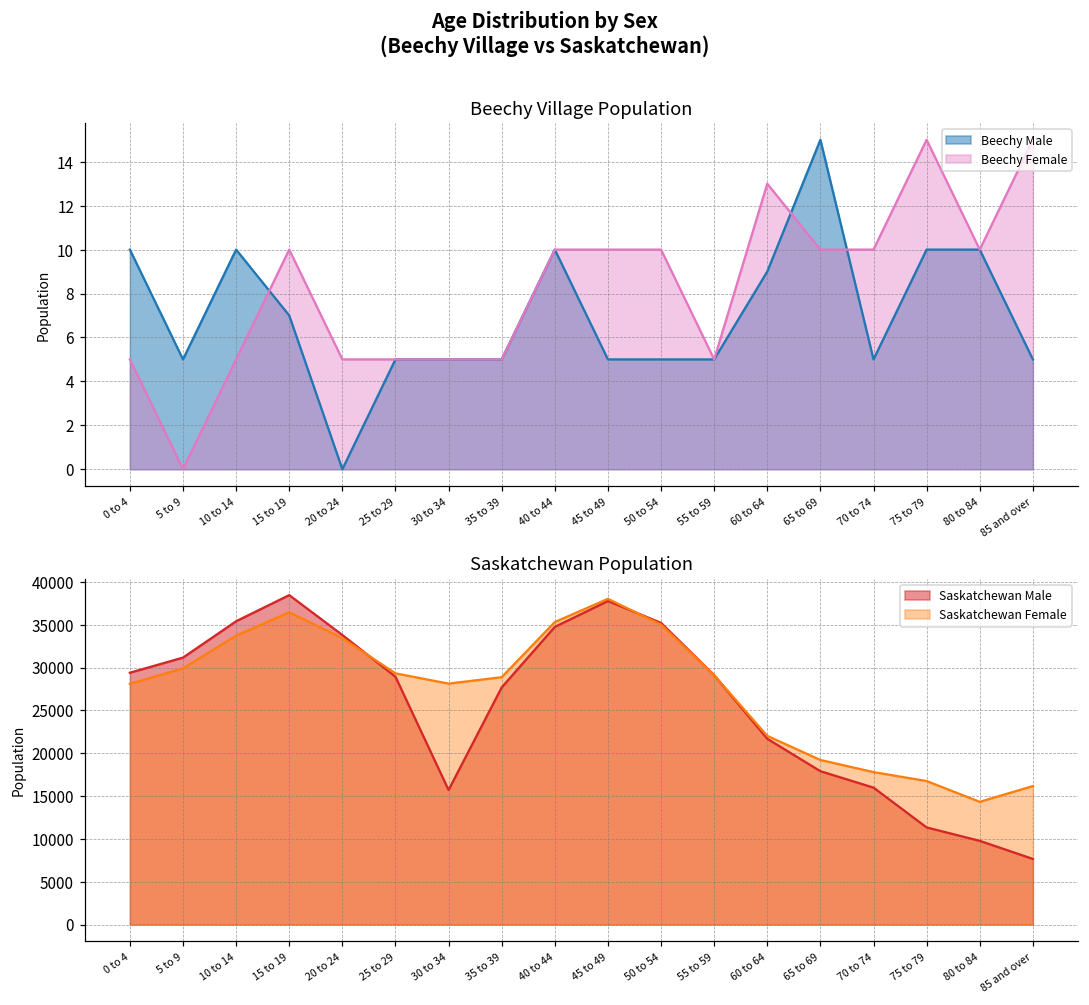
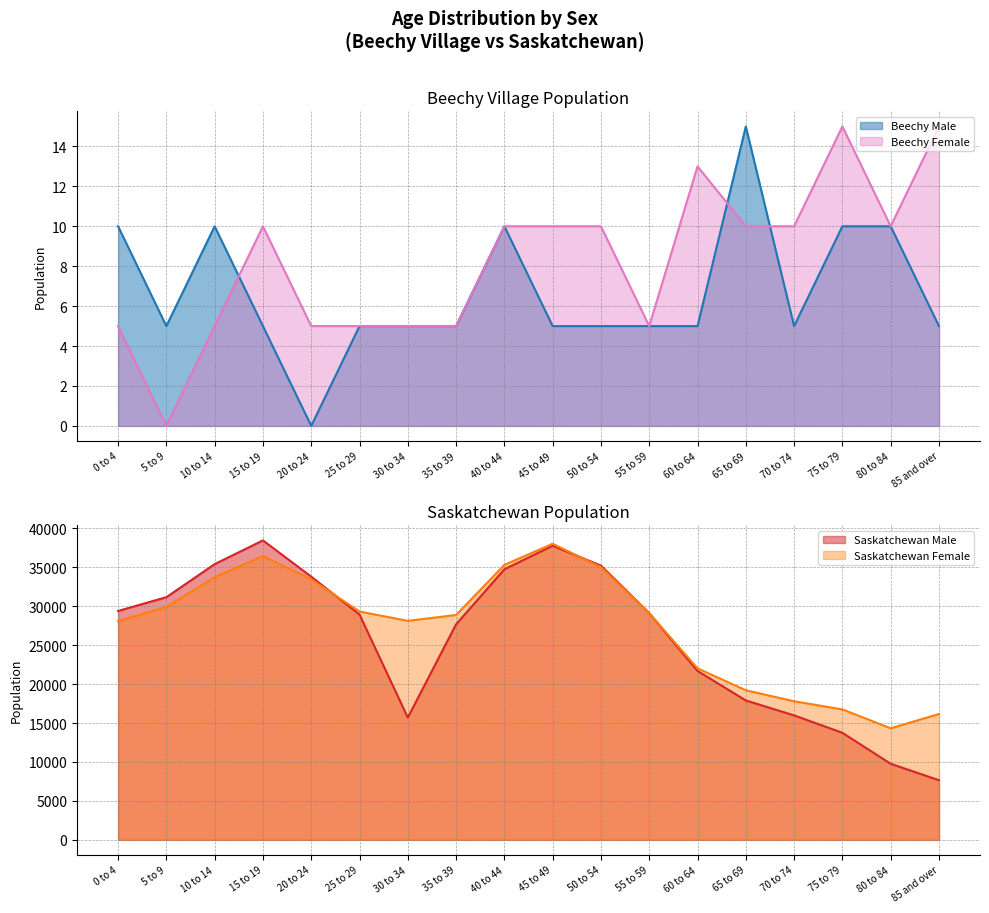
  {
    "Beechy Village Population": {
      "Beechy Male": {
        "0 to 4": 10,
        "5 to 9": 5,
        "10 to 14": 10,
-       "15 to 19": 7,
+       "15 to 19": 5,
        "20 to 24": 0,
        "45 to 49": 5,
        "50 to 54": 5,
-       "60 to 64": 9,
+       "60 to 64": 5,
        "65 to 69": 15,
        "70 to 74": 5,
        "75 to 79": 10,
        "85 and over": 5
      },
      "Beechy Female": {
        "0 to 4": 5,
        "5 to 9": 0,
        "10 to 14": 5,
        "15 to 19": 10,
        "20 to 24": 5,
        "45 to 49": 10,
        "50 to 54": 10,
        "60 to 64": 13,
        "65 to 69": 10,
        "70 to 74": 10,
        "75 to 79": 15
      }
    },
    "Saskatchewan Population": {
      "Saskatchewan Male": {
        "0 to 4": 29000,
        "5 to 9": 31000,
        "10 to 14": 35000,
        "15 to 19": 38000,
        "20 to 24": 34000,
        "25 to 29": 29000,
        "30 to 34": 16000,
        "35 to 39": 28000,
        "40 to 44": 35000,
        "60 to 64": 22000,
        "65 to 69": 18000,
        "70 to 74": 16000,
-       "75 to 79": 11000,
+       "75 to 79": 14000,
        "80 to 84": 10000,
        "85 and over": 8000
      },
      "Saskatchewan Female": {
        "0 to 4": 28000,
        "5 to 9": 30000,
        "10 to 14": 34000,
        "15 to 19": 36000,
        "20 to 24": 33000,
        "25 to 29": 29000,
        "30 to 34": 28000,
        "35 to 39": 29000,
        "40 to 44": 35000,
        "60 to 64": 22000,
        "65 to 69": 19000,
        "70 to 74": 18000,
        "75 to 79": 17000,
        "80 to 84": 14000,
        "85 and over": 16000
      }
    }
  }
